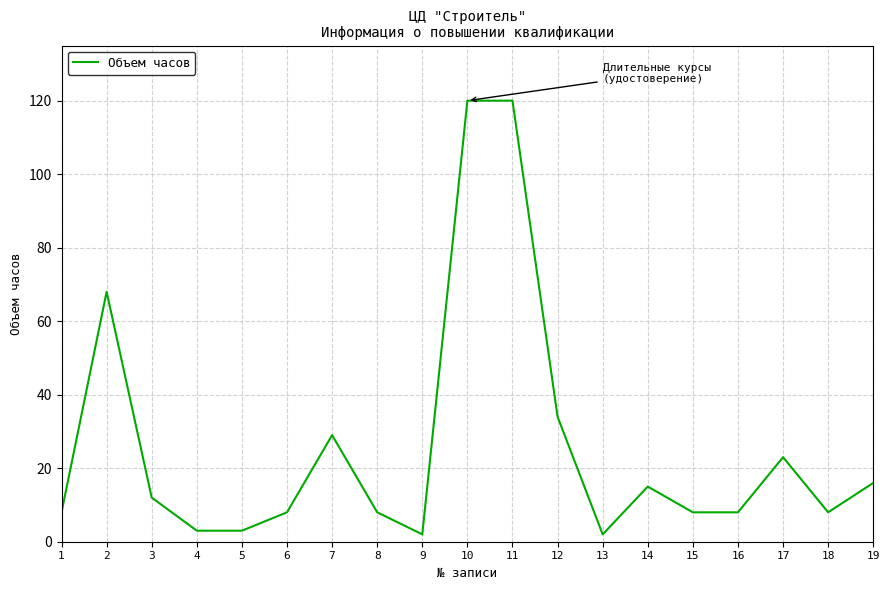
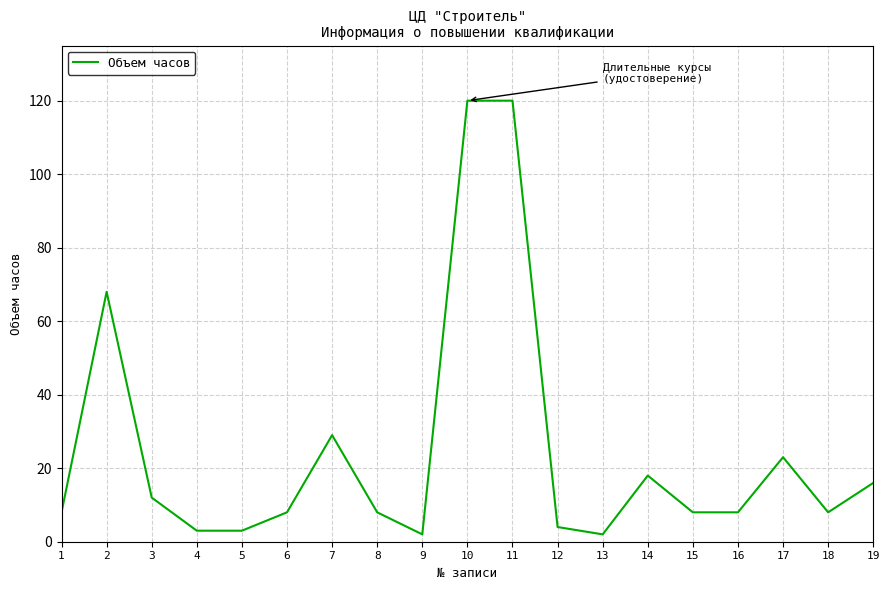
  {
    "1": 8,
    "2": 68,
    "3": 12,
    "4": 3,
    "5": 3,
    "6": 8,
    "7": 29,
    "8": 8,
    "9": 2,
    "10": 120,
    "11": 120,
-   "12": 34,
+   "12": 4,
    "13": 2,
-   "14": 15,
+   "14": 18,
    "15": 8,
    "16": 8,
    "17": 23,
    "18": 8,
    "19": 16
  }
